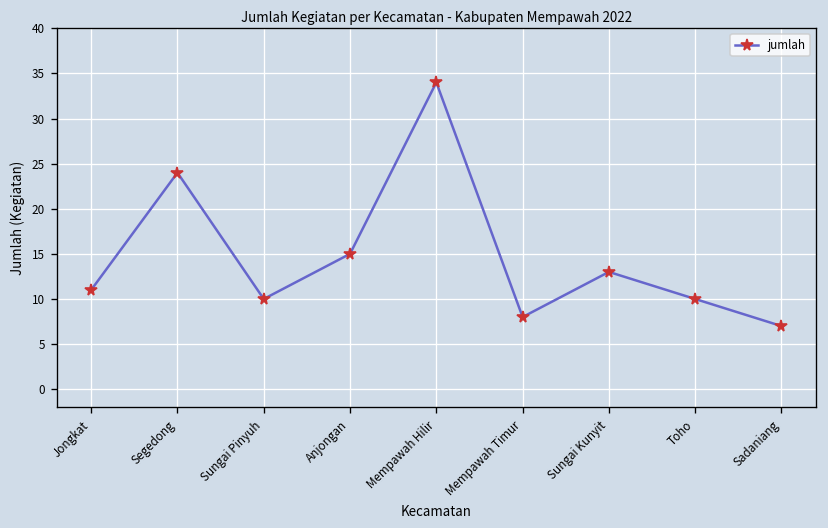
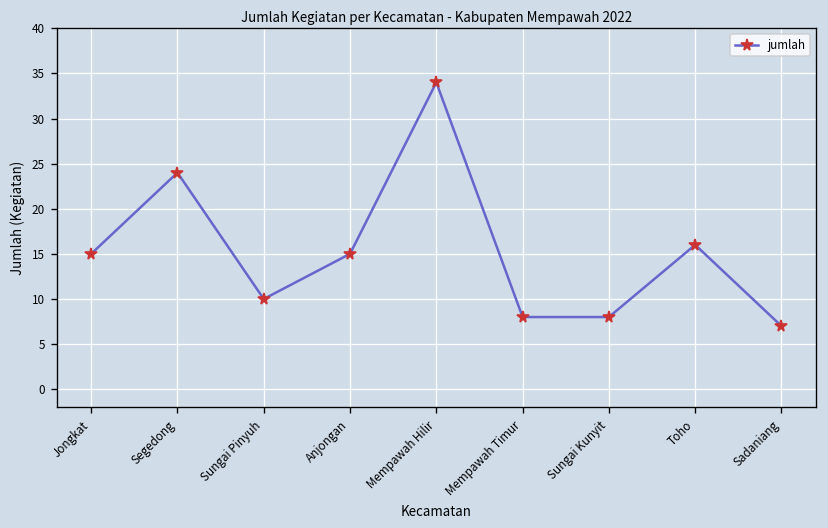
  {
-   "Jongkat": 11,
+   "Jongkat": 15,
    "Segedong": 24,
    "Sungai Pinyuh": 10,
    "Anjongan": 15,
    "Mempawah Hilir": 34,
    "Mempawah Timur": 8,
-   "Sungai Kunyit": 13,
-   "Toho": 10,
+   "Sungai Kunyit": 8,
+   "Toho": 16,
    "Sadaniang": 7
  }
